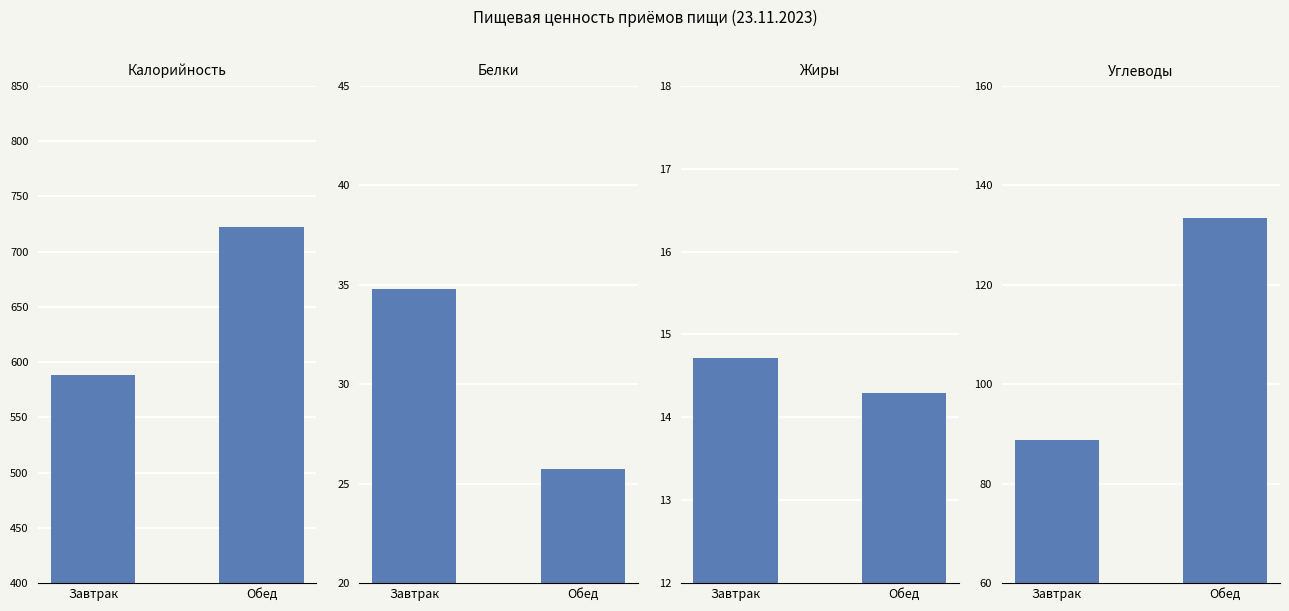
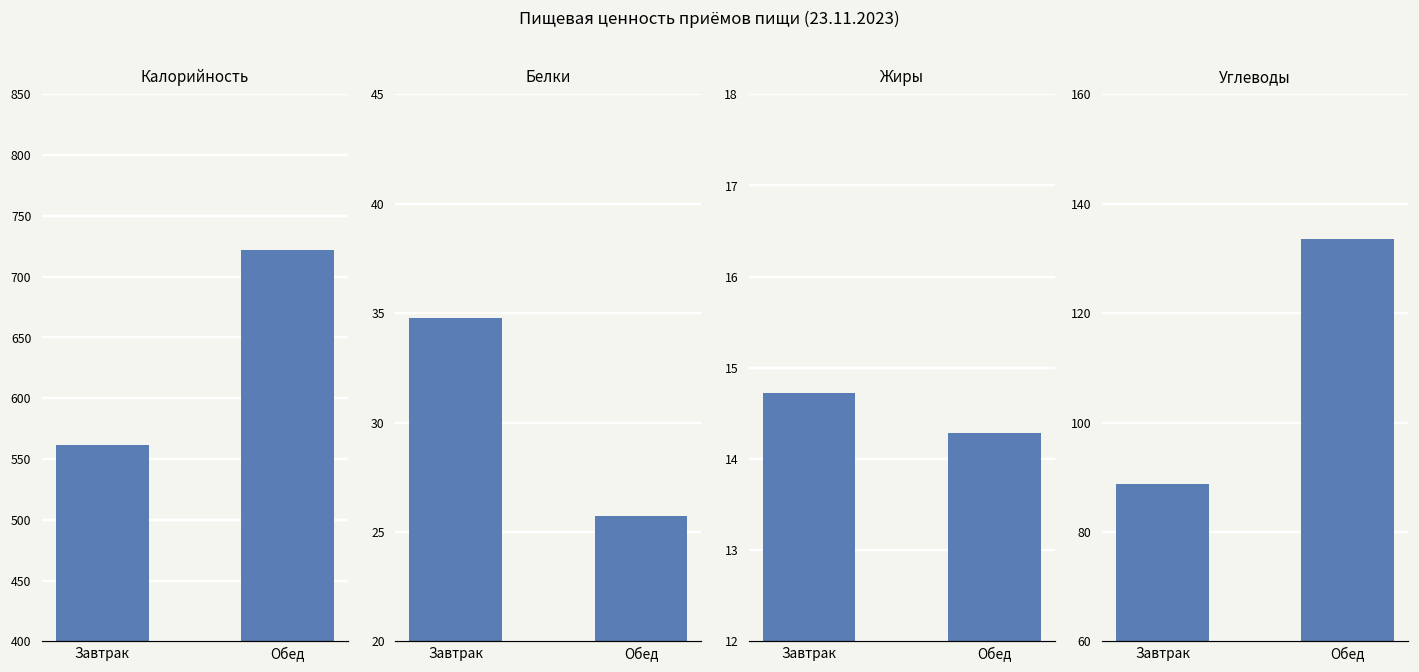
  {
    "Калорийность": {
-     "Завтрак": 588,
+     "Завтрак": 561,
      "Обед": 722
    },
    "Белки": {
      "Завтрак": 34.8,
      "Обед": 25.8
    },
    "Жиры": {
      "Завтрак": 14.7,
      "Обед": 14.3
    },
    "Углеводы": {
      "Завтрак": 89,
      "Обед": 133
    }
  }
